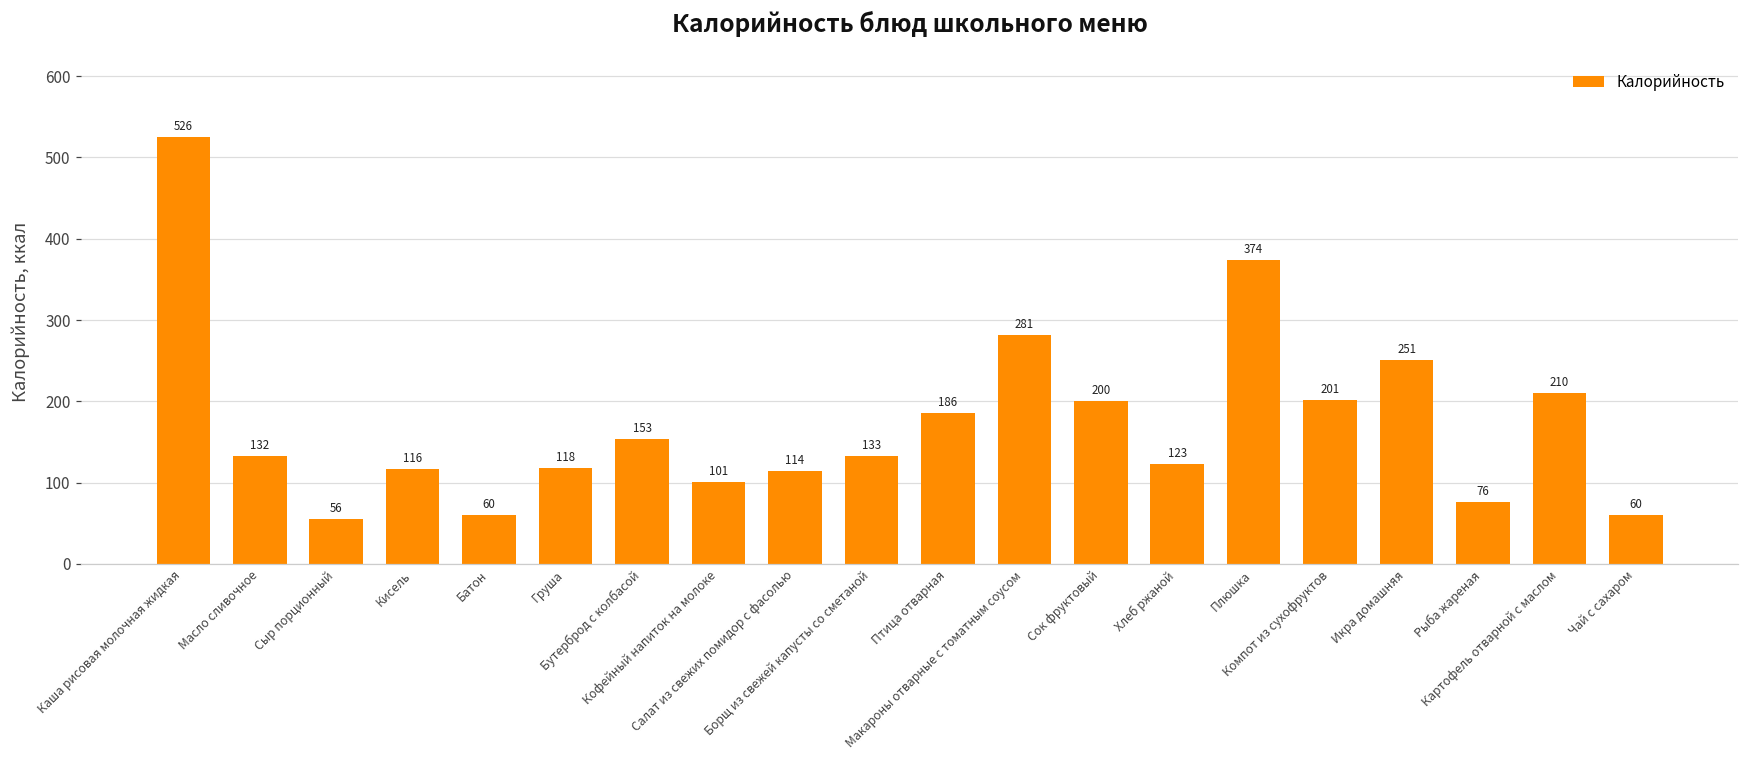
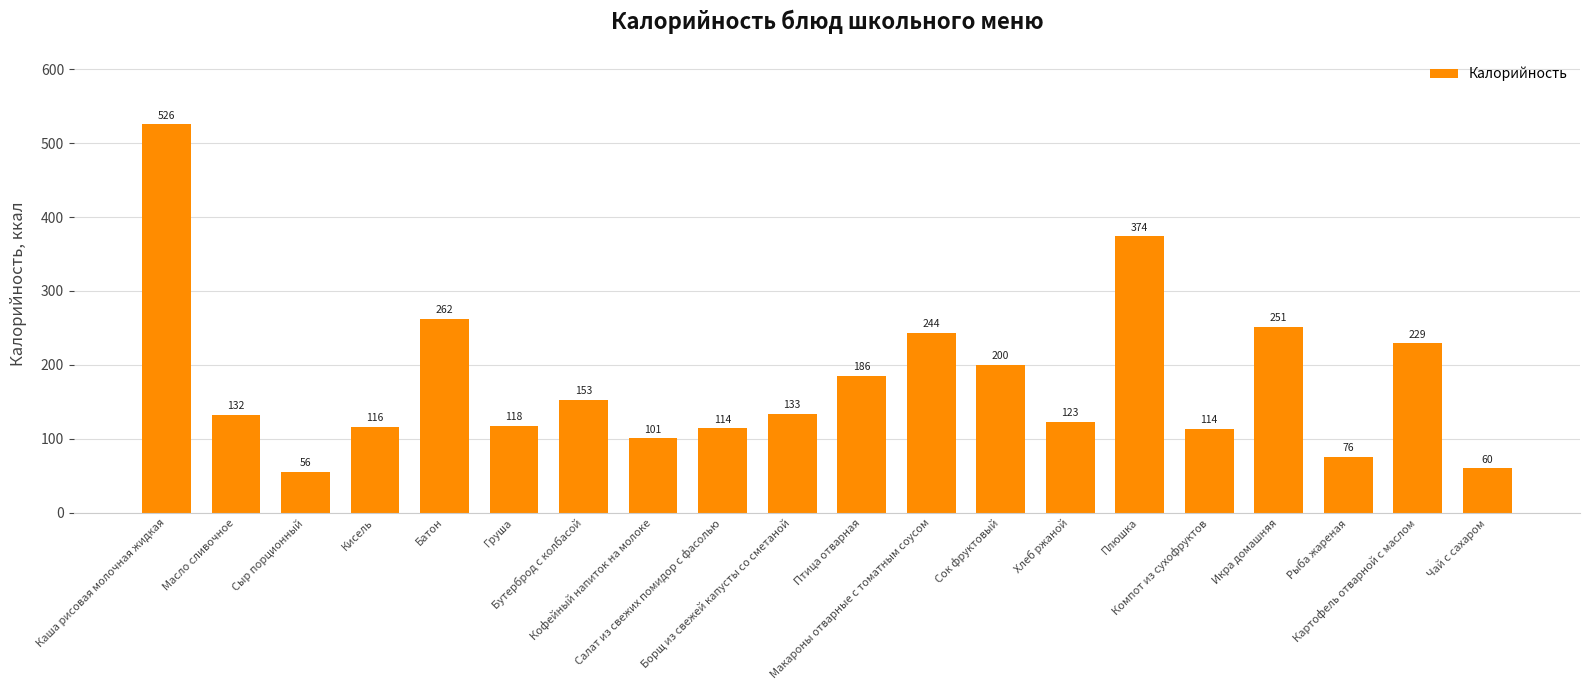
  {
    "Каша рисовая молочная жидкая": 526,
    "Масло сливочное": 132,
    "Сыр порционный": 56,
    "Кисель": 116,
-   "Батон": 60,
+   "Батон": 262,
    "Груша": 118,
    "Бутерброд с колбасой": 153,
    "Кофейный напиток на молоке": 101,
    "Салат из свежих помидор с фасолью": 114,
    "Борщ из свежей капусты со сметаной": 133,
    "Птица отварная": 186,
-   "Макароны отварные с томатным соусом": 281,
+   "Макароны отварные с томатным соусом": 244,
    "Сок фруктовый": 200,
    "Хлеб ржаной": 123,
    "Плюшка": 374,
-   "Компот из сухофруктов": 201,
+   "Компот из сухофруктов": 114,
    "Икра домашняя": 251,
    "Рыба жареная": 76,
-   "Картофель отварной с маслом": 210,
+   "Картофель отварной с маслом": 229,
    "Чай с сахаром": 60
  }
